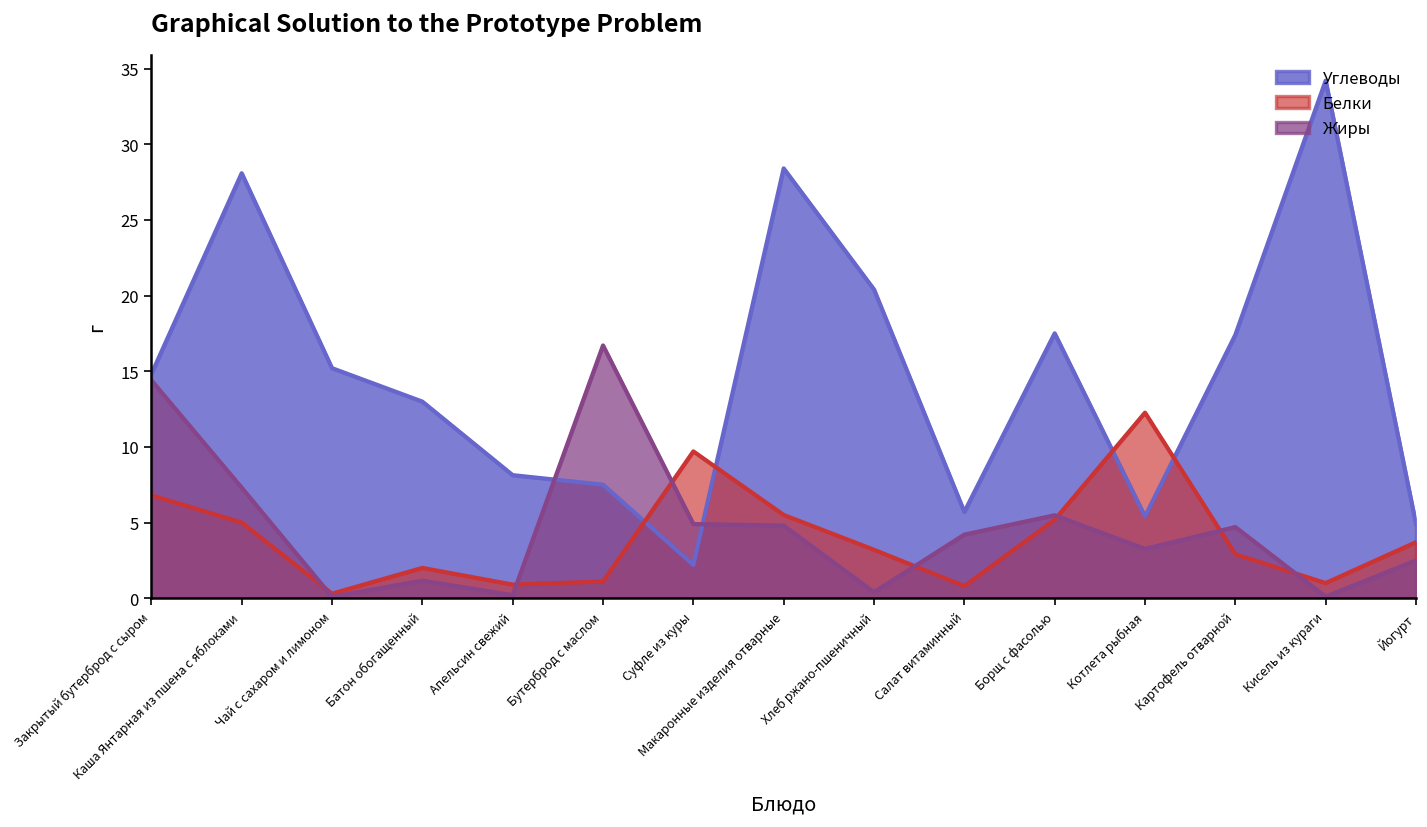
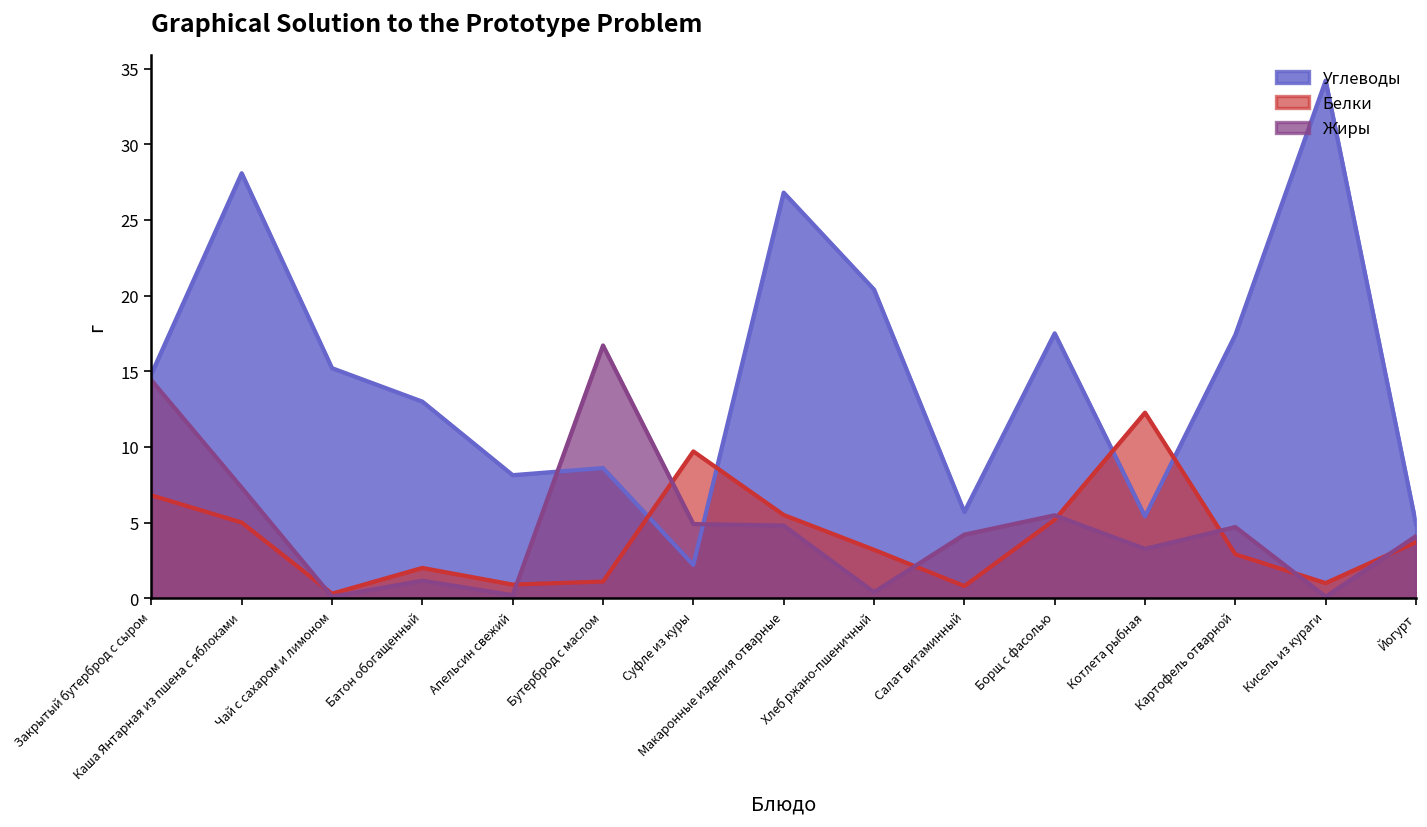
  {
    "Углеводы": {
      "Закрытый бутерброд с сыром": 14.8,
      "Каша Янтарная из пшена с яблоками": 28.1,
      "Чай с сахаром и лимоном": 15.2,
      "Батон обогащенный": 13.0,
      "Апельсин свежий": 8.1,
-     "Бутерброд с маслом": 7.5,
+     "Бутерброд с маслом": 8.6,
      "Суфле из куры": 2.2,
-     "Макаронные изделия отварные": 28.4,
+     "Макаронные изделия отварные": 26.8,
      "Хлеб ржано-пшеничный": 20.4,
      "Салат витаминный": 5.7,
      "Борщ с фасолью": 17.5,
      "Котлета рыбная": 5.4,
      "Картофель отварной": 17.4,
      "Кисель из кураги": 34.2,
      "Йогурт": 4.9
    },
    "Белки": {
      "Закрытый бутерброд с сыром": 6.8,
      "Каша Янтарная из пшена с яблоками": 5.0,
      "Чай с сахаром и лимоном": 0.3,
      "Батон обогащенный": 2.0,
      "Апельсин свежий": 0.9,
      "Бутерброд с маслом": 1.1,
      "Суфле из куры": 9.7,
      "Макаронные изделия отварные": 5.5,
      "Хлеб ржано-пшеничный": 3.2,
      "Салат витаминный": 0.8,
      "Борщ с фасолью": 5.2,
      "Котлета рыбная": 12.3,
      "Картофель отварной": 2.9,
      "Кисель из кураги": 1.0,
      "Йогурт": 3.7
    },
    "Жиры": {
      "Закрытый бутерброд с сыром": 14.4,
      "Каша Янтарная из пшена с яблоками": 7.3,
      "Чай с сахаром и лимоном": 0.1,
      "Батон обогащенный": 1.2,
      "Апельсин свежий": 0.2,
      "Бутерброд с маслом": 16.7,
      "Суфле из куры": 4.9,
      "Макаронные изделия отварные": 4.8,
      "Хлеб ржано-пшеничный": 0.4,
      "Салат витаминный": 4.2,
      "Борщ с фасолью": 5.5,
      "Котлета рыбная": 3.3,
      "Картофель отварной": 4.7,
      "Кисель из кураги": 0.1,
-     "Йогурт": 2.5
+     "Йогурт": 4.1
    }
  }
